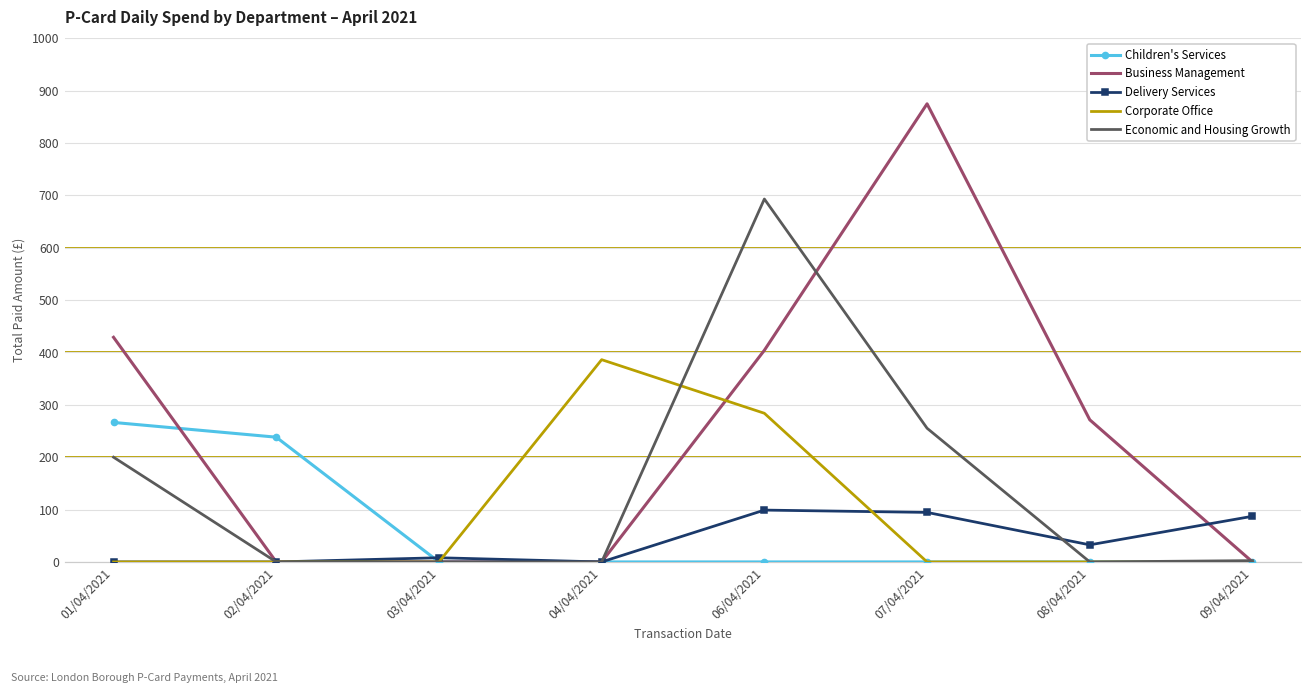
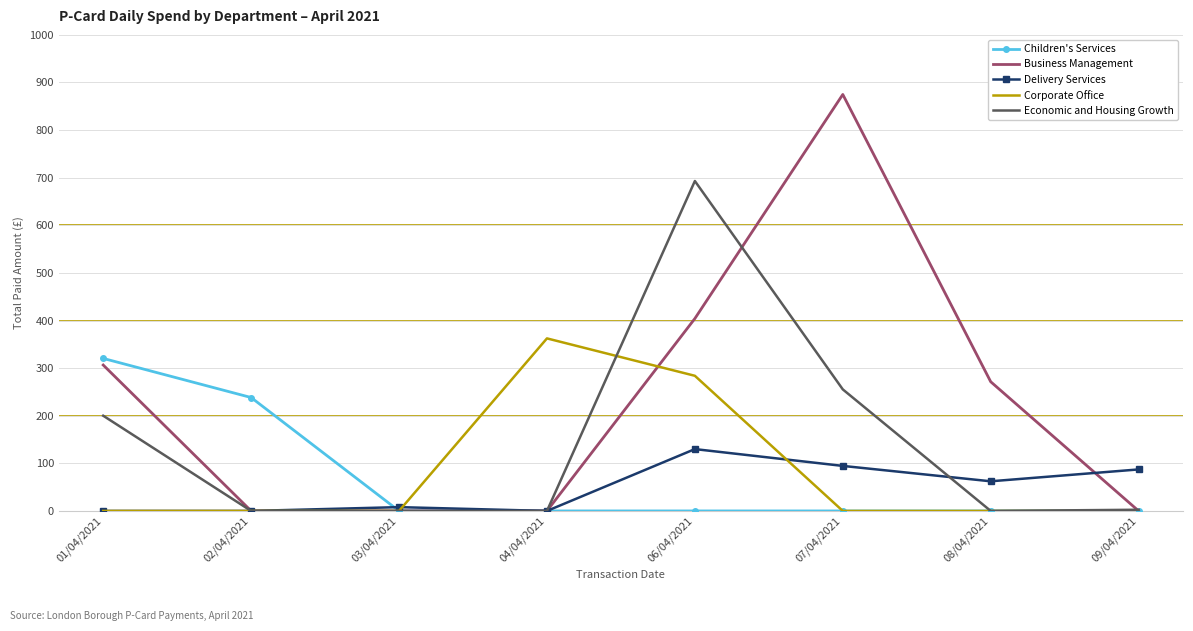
  {
    "Children's Services": {
-     "01/04/2021": 270,
+     "01/04/2021": 320,
      "02/04/2021": 240,
      "06/04/2021": 0
    },
    "Business Management": {
-     "01/04/2021": 430,
+     "01/04/2021": 310,
      "06/04/2021": 400,
      "07/04/2021": 870,
      "08/04/2021": 270
    },
    "Delivery Services": {
      "03/04/2021": 10,
-     "06/04/2021": 100,
+     "06/04/2021": 130,
      "07/04/2021": 90,
-     "08/04/2021": 30,
+     "08/04/2021": 60,
      "09/04/2021": 90
    },
    "Corporate Office": {
-     "04/04/2021": 390,
+     "04/04/2021": 360,
      "06/04/2021": 280
    },
    "Economic and Housing Growth": {
      "01/04/2021": 200,
      "06/04/2021": 690,
      "07/04/2021": 260
    }
  }
